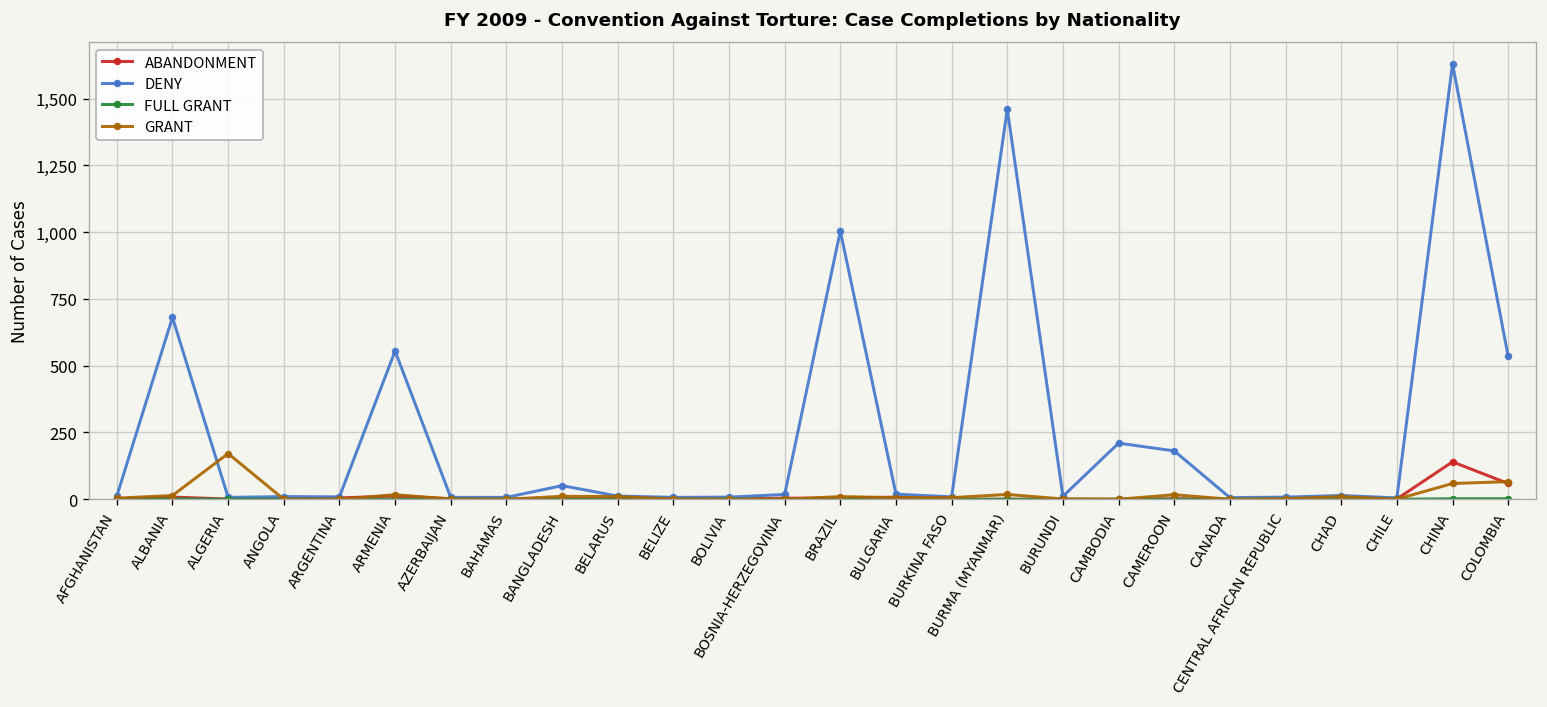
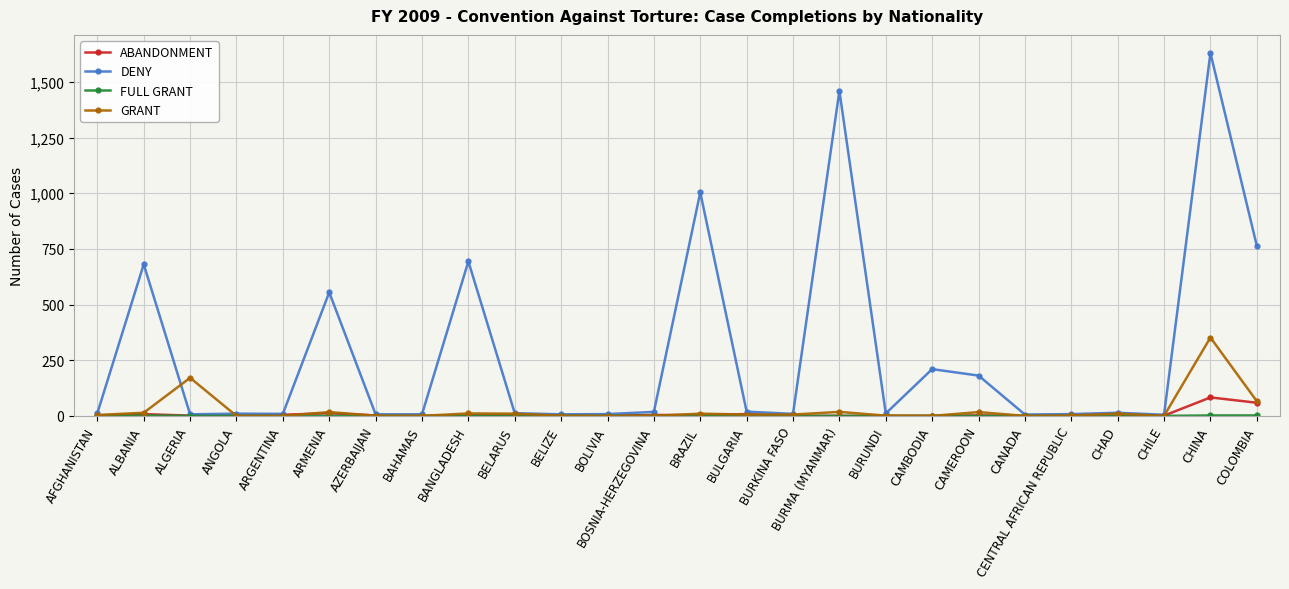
  {
    "ABANDONMENT": {
-     "CHINA": "140"
+     "CHINA": "80"
    },
    "DENY": {
      "ALBANIA": "680",
      "ARMENIA": "560",
-     "BANGLADESH": "50",
+     "BANGLADESH": "690",
      "BOSNIA-HERZEGOVINA": "20",
      "BRAZIL": "1,000",
      "BURMA (MYANMAR)": "1,460",
      "CAMBODIA": "210",
      "CAMEROON": "180",
      "CHINA": "1,630",
-     "COLOMBIA": "540"
+     "COLOMBIA": "760"
    },
    "FULL GRANT": {
      "ARMENIA": "0",
      "CHINA": "0",
      "COLOMBIA": "0"
    },
    "GRANT": {
      "ALGERIA": "170",
      "BURMA (MYANMAR)": "20",
      "CAMEROON": "20",
-     "CHINA": "60"
+     "CHINA": "350"
    }
  }
